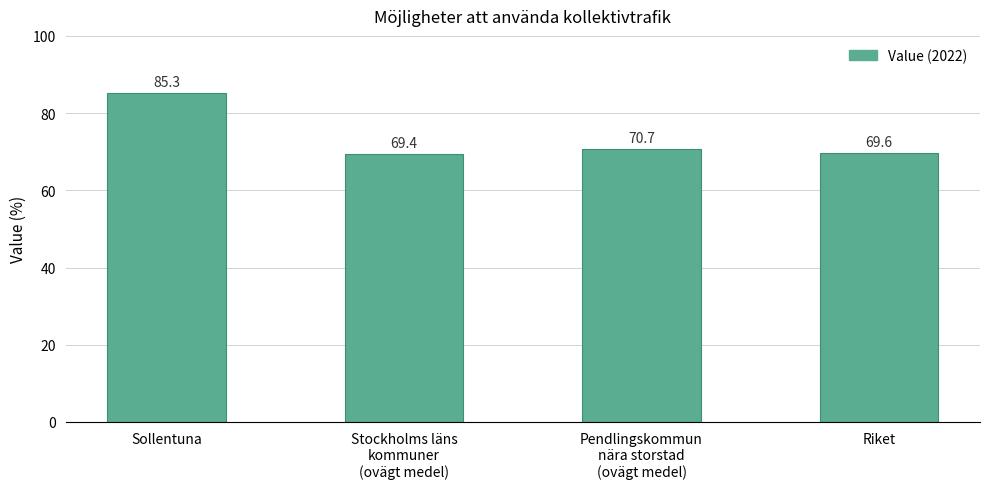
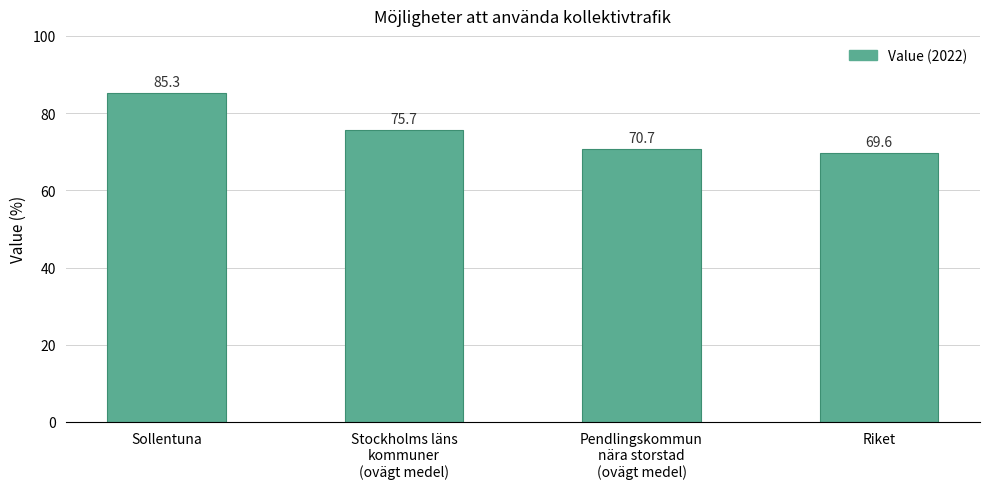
  {
    "Sollentuna": 85.3,
-   "Stockholms läns kommuner (ovägt medel)": 69.4,
+   "Stockholms läns kommuner (ovägt medel)": 75.7,
    "Pendlingskommun nära storstad (ovägt medel)": 70.7,
    "Riket": 69.6
  }
